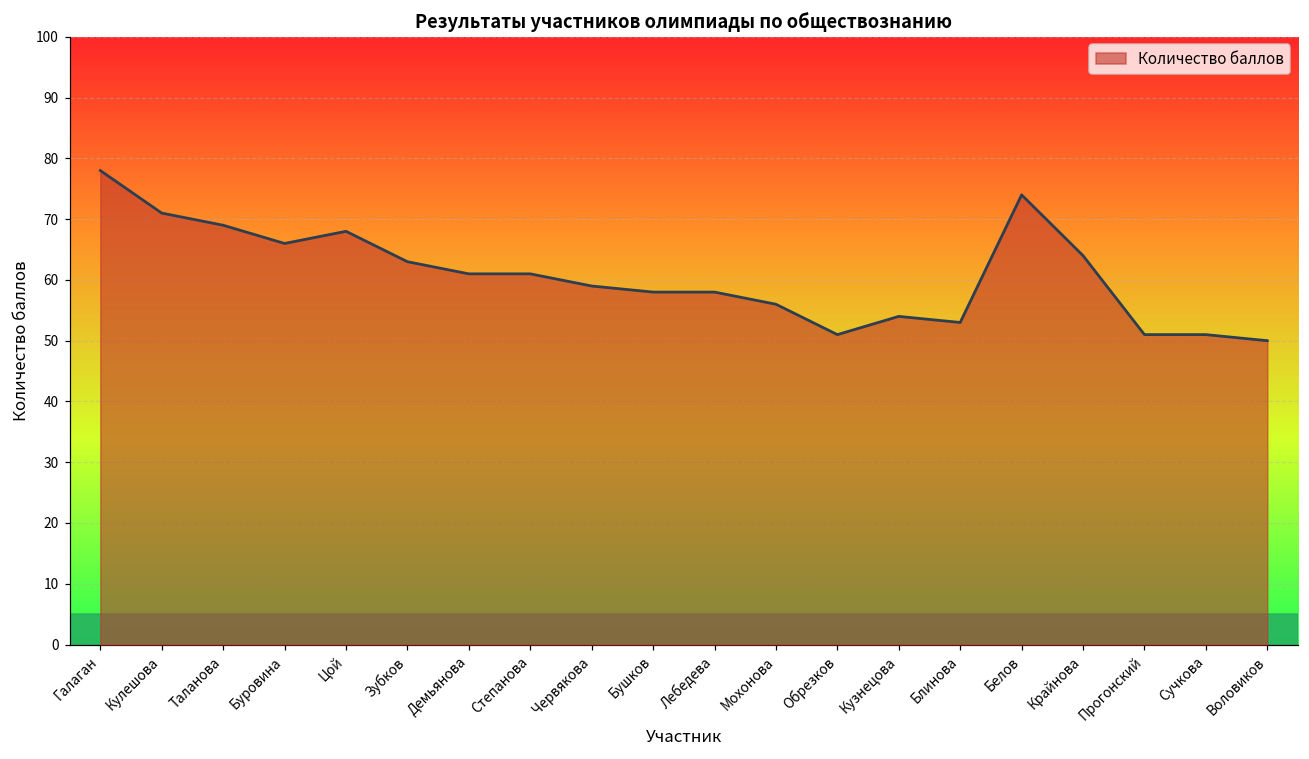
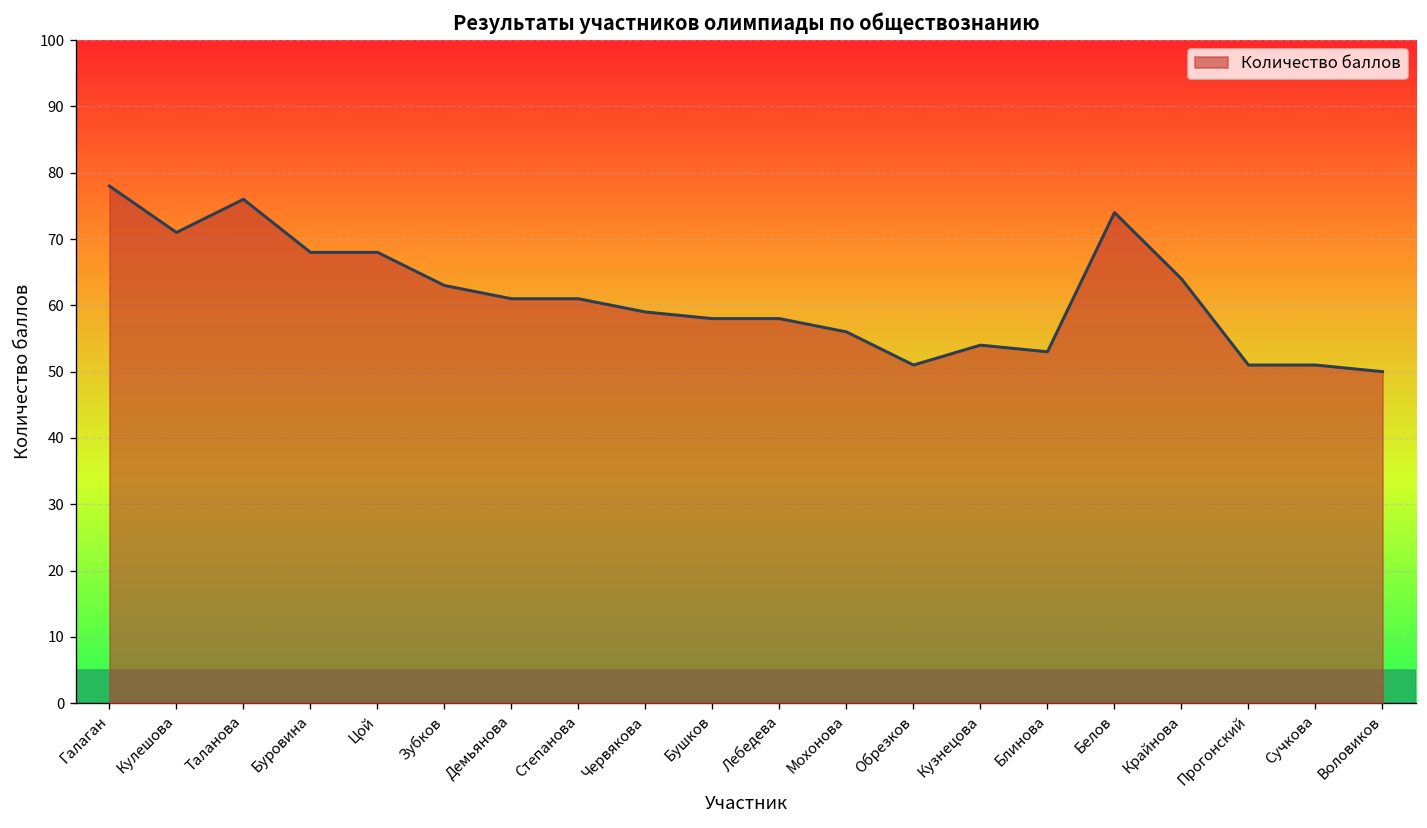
  {
    "Галаган": 78,
    "Кулешова": 71,
-   "Таланова": 69,
-   "Буровина": 66,
+   "Таланова": 76,
+   "Буровина": 68,
    "Цой": 68,
    "Зубков": 63,
    "Демьянова": 61,
    "Степанова": 61,
    "Червякова": 59,
    "Бушков": 58,
    "Лебедева": 58,
    "Мохонова": 56,
    "Обрезков": 51,
    "Кузнецова": 54,
    "Блинова": 53,
    "Белов": 74,
    "Крайнова": 64,
    "Прогонский": 51,
    "Сучкова": 51,
    "Воловиков": 50
  }
